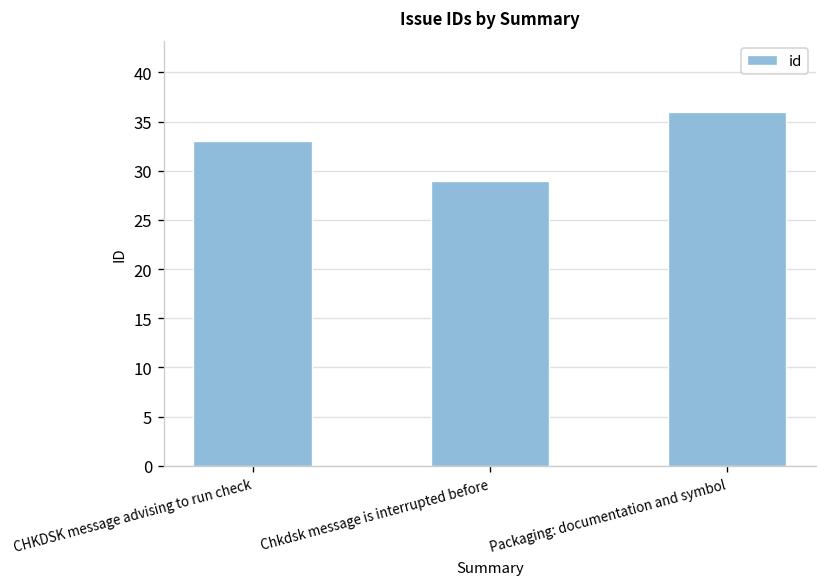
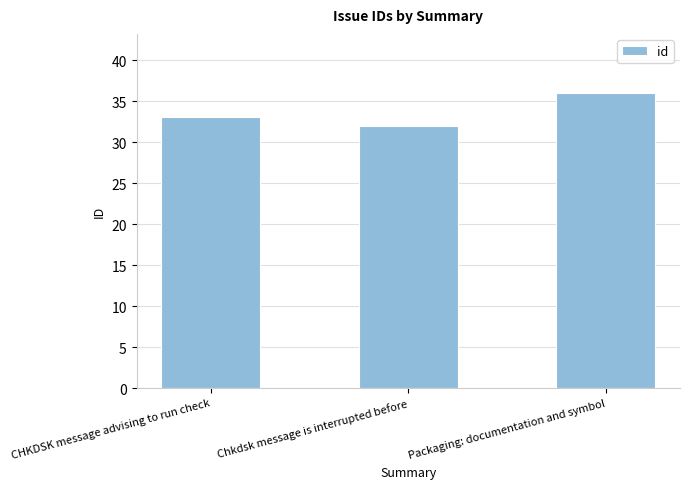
  {
    "CHKDSK message advising to run check": 33,
-   "Chkdsk message is interrupted before": 29,
+   "Chkdsk message is interrupted before": 32,
    "Packaging: documentation and symbol": 36
  }
